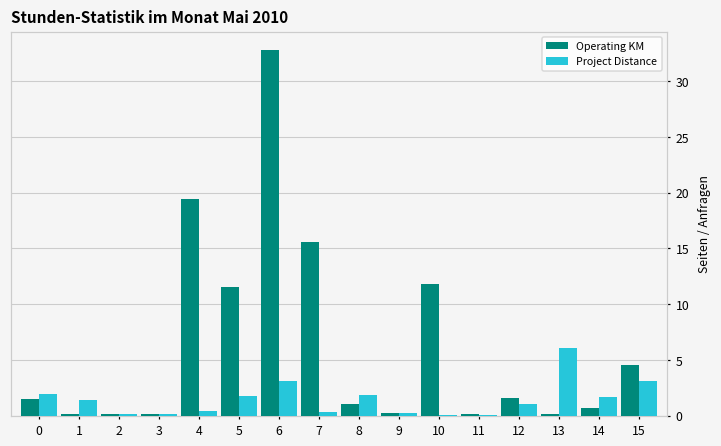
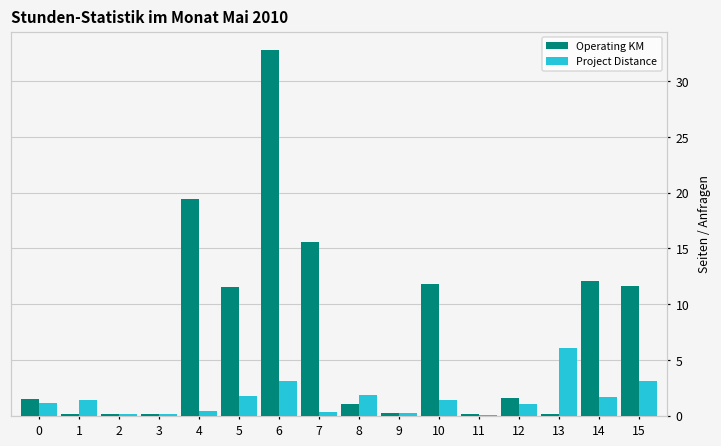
  {
    "Operating KM": {
      "0": 1.5,
      "4": 19.4,
      "5": 11.6,
      "6": 32.8,
      "7": 15.6,
      "8": 1.1,
      "10": 11.9,
      "12": 1.6,
-     "14": 0.7,
-     "15": 4.5
+     "14": 12.1,
+     "15": 11.7
    },
    "Project Distance": {
-     "0": 2.0,
+     "0": 1.1,
      "1": 1.4,
      "4": 0.4,
      "5": 1.8,
      "6": 3.1,
      "7": 0.3,
      "8": 1.8,
-     "10": 0.0,
+     "10": 1.4,
      "12": 1.1,
      "13": 6.1,
      "14": 1.7,
      "15": 3.1
    }
  }
